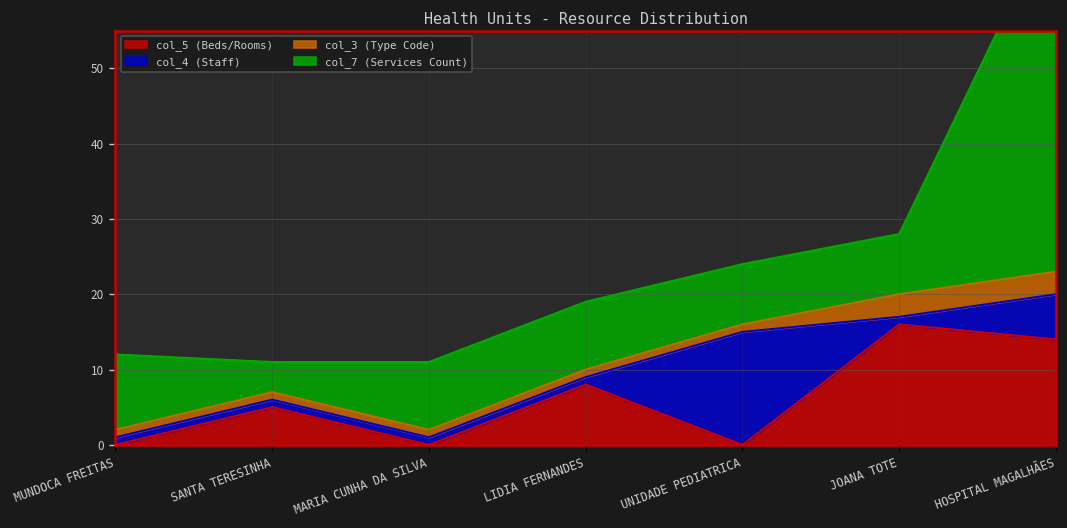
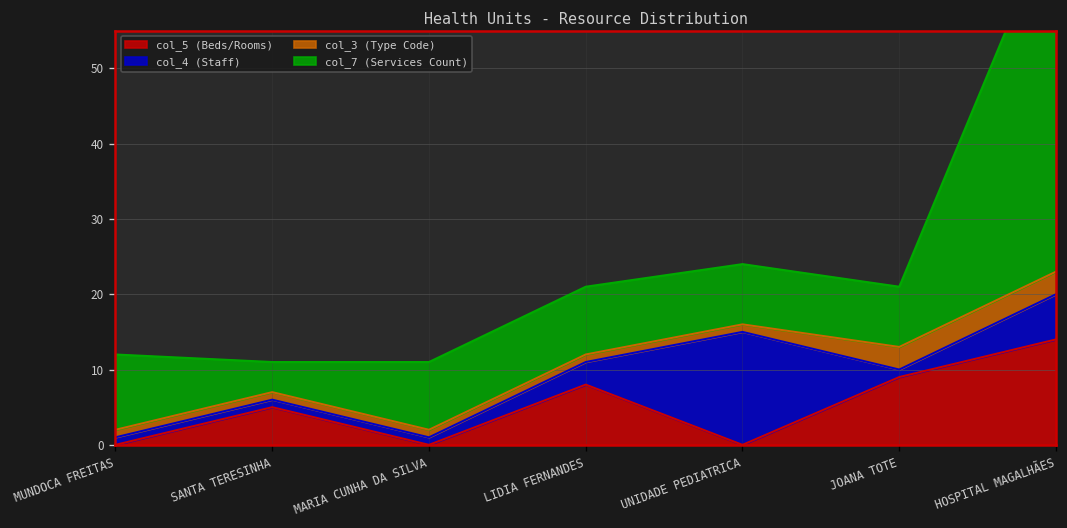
  {
    "col_5 (Beds/Rooms)": {
      "MUNDOCA FREITAS": 0,
      "SANTA TERESINHA": 5,
      "MARIA CUNHA DA SILVA": 0,
      "LIDIA FERNANDES": 8,
      "UNIDADE PEDIATRICA": 0,
-     "JOANA TOTE": 16,
+     "JOANA TOTE": 9,
      "HOSPITAL MAGALHÃES": 14
    },
    "col_4 (Staff)": {
      "MUNDOCA FREITAS": 1,
      "SANTA TERESINHA": 1,
      "MARIA CUNHA DA SILVA": 1,
-     "LIDIA FERNANDES": 1,
+     "LIDIA FERNANDES": 3,
      "UNIDADE PEDIATRICA": 15,
      "JOANA TOTE": 1,
      "HOSPITAL MAGALHÃES": 6
    },
    "col_3 (Type Code)": {
      "MUNDOCA FREITAS": 1,
      "SANTA TERESINHA": 1,
      "MARIA CUNHA DA SILVA": 1,
      "LIDIA FERNANDES": 1,
      "UNIDADE PEDIATRICA": 1,
      "JOANA TOTE": 3,
      "HOSPITAL MAGALHÃES": 3
    },
    "col_7 (Services Count)": {
      "MUNDOCA FREITAS": 10,
      "SANTA TERESINHA": 4,
      "MARIA CUNHA DA SILVA": 9,
      "LIDIA FERNANDES": 9,
      "UNIDADE PEDIATRICA": 8,
      "JOANA TOTE": 8
    }
  }
